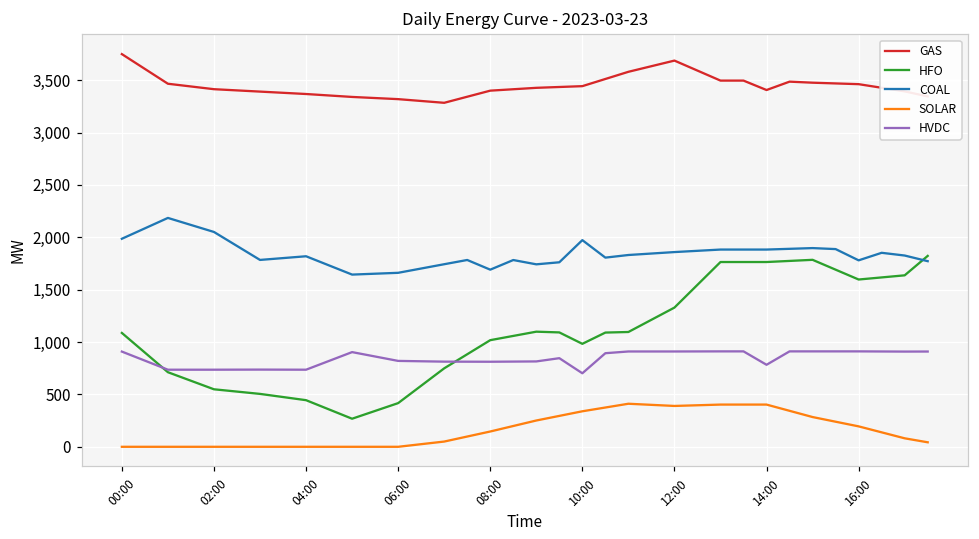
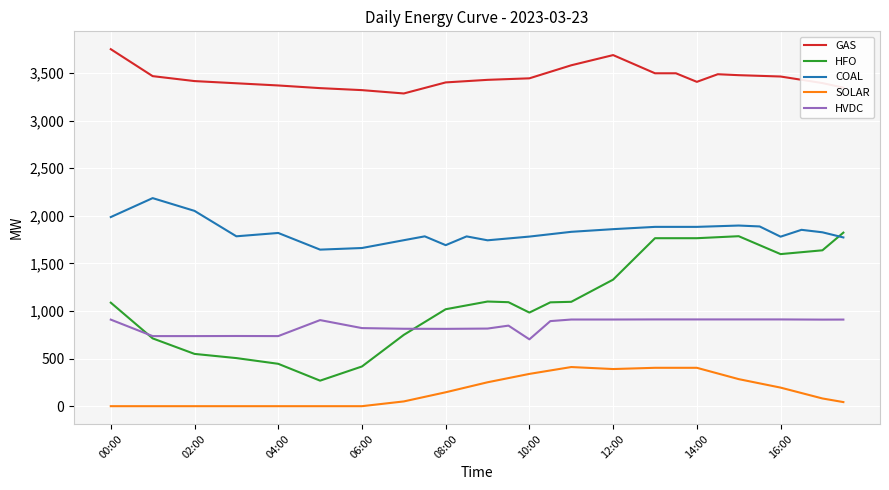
  {
    "GAS": {
      "00:00": "3,700",
      "02:00": "3,400",
      "04:00": "3,400",
      "06:00": "3,300",
      "08:00": "3,400",
      "10:00": "3,400",
      "12:00": "3,700",
      "14:00": "3,400",
      "16:00": "3,500"
    },
    "HFO": {
      "00:00": "1,100",
      "02:00": "500",
      "04:00": "400",
      "06:00": "400",
      "08:00": "1,000",
      "10:00": "1,000",
      "12:00": "1,300",
      "14:00": "1,800",
      "16:00": "1,600"
    },
    "COAL": {
      "00:00": "2,000",
      "02:00": "2,100",
      "04:00": "1,800",
      "06:00": "1,700",
      "08:00": "1,700",
-     "10:00": "2,000",
+     "10:00": "1,800",
      "12:00": "1,900",
      "14:00": "1,900",
      "16:00": "1,800"
    },
    "SOLAR": {
      "00:00": "0",
      "02:00": "0",
      "04:00": "0",
      "06:00": "0",
      "08:00": "100",
      "10:00": "300",
      "12:00": "400",
      "14:00": "400",
      "16:00": "200"
    },
    "HVDC": {
      "00:00": "900",
      "02:00": "700",
      "04:00": "700",
      "06:00": "800",
      "08:00": "800",
      "10:00": "700",
      "12:00": "900",
-     "14:00": "800",
+     "14:00": "900",
      "16:00": "900"
    }
  }
